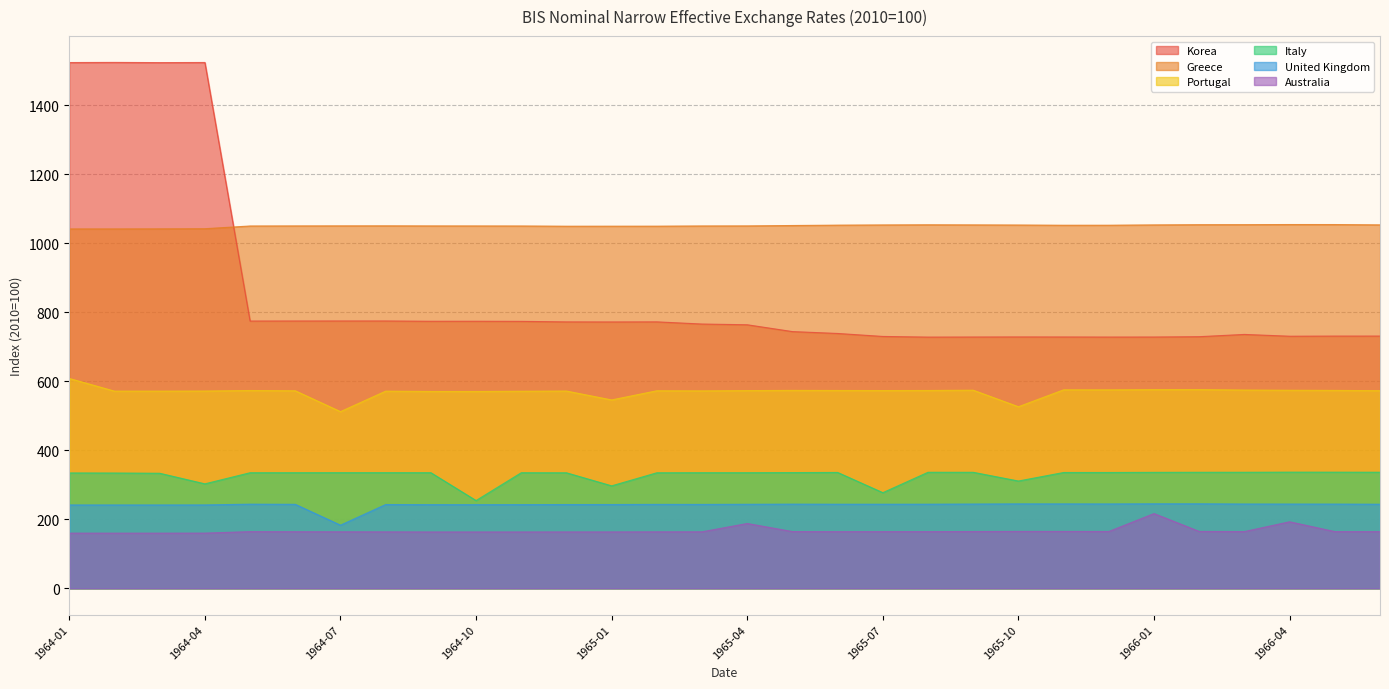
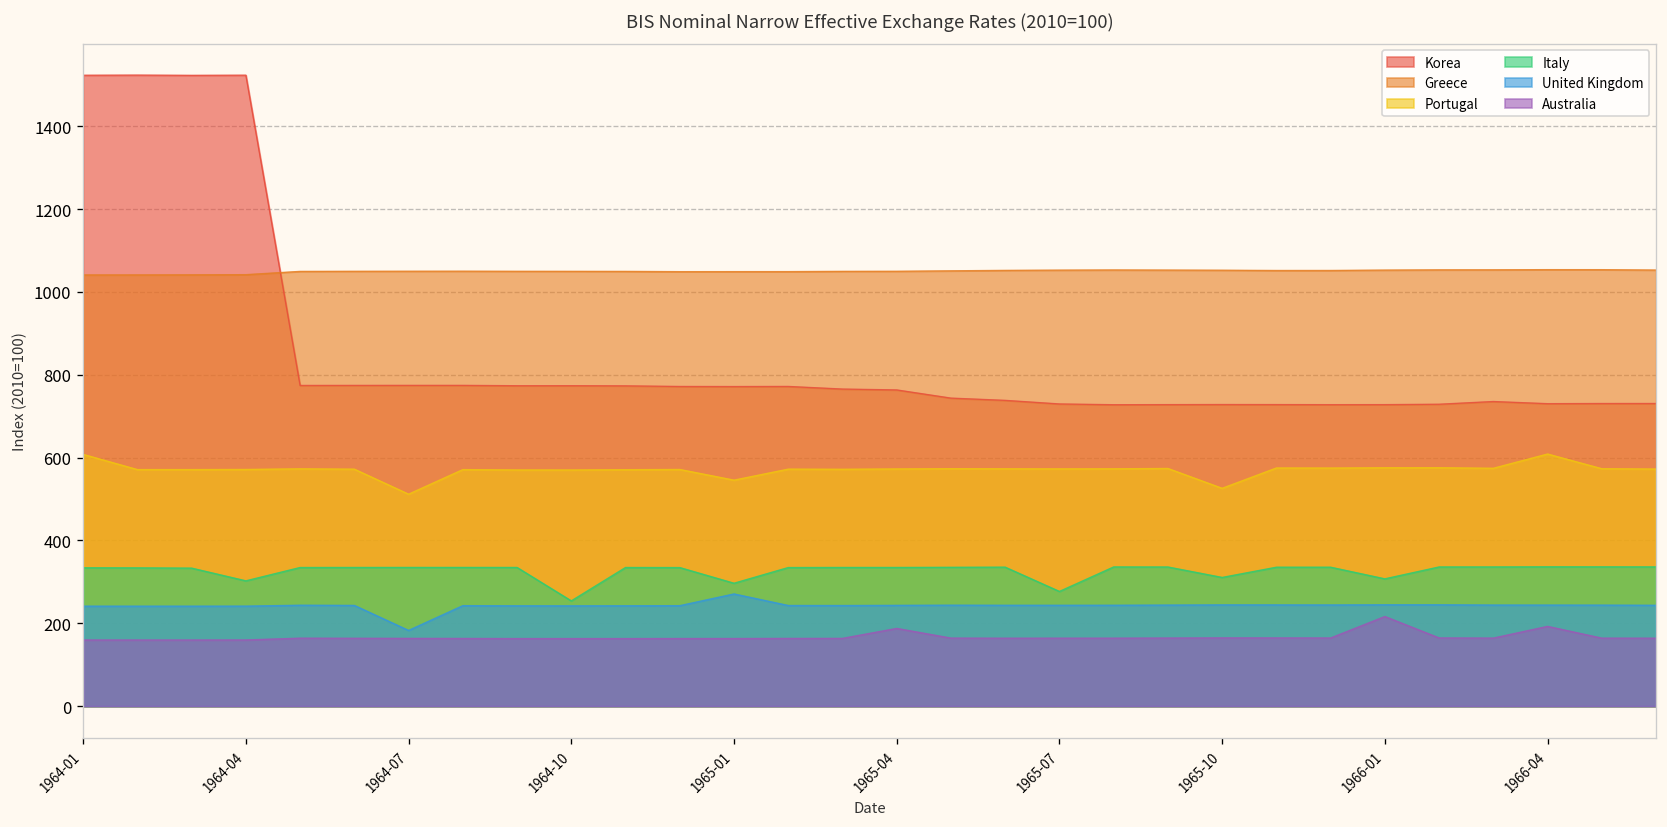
  {
    "Portugal": {
      "1964-01": 610,
      "1964-04": 570,
      "1964-07": 510,
      "1964-10": 570,
      "1965-01": 550,
      "1965-04": 570,
      "1965-07": 570,
      "1965-10": 530,
      "1966-01": 580,
-     "1966-04": 570
+     "1966-04": 610
    },
    "Italy": {
      "1964-01": 330,
      "1964-04": 300,
      "1964-07": 330,
      "1964-10": 250,
      "1965-01": 300,
      "1965-04": 330,
      "1965-07": 280,
      "1965-10": 310,
-     "1966-01": 340,
+     "1966-01": 310,
      "1966-04": 340
    },
    "United Kingdom": {
      "1964-01": 240,
      "1964-04": 240,
      "1964-07": 180,
      "1964-10": 240,
-     "1965-01": 240,
+     "1965-01": 270,
      "1965-04": 240,
      "1965-07": 240,
      "1965-10": 240,
      "1966-01": 240,
      "1966-04": 240
    },
    "Australia": {
      "1964-01": 160,
      "1964-04": 160,
      "1964-07": 160,
      "1964-10": 160,
      "1965-01": 160,
      "1965-04": 190,
      "1965-07": 160,
      "1965-10": 160,
      "1966-01": 220,
      "1966-04": 190
    }
  }
